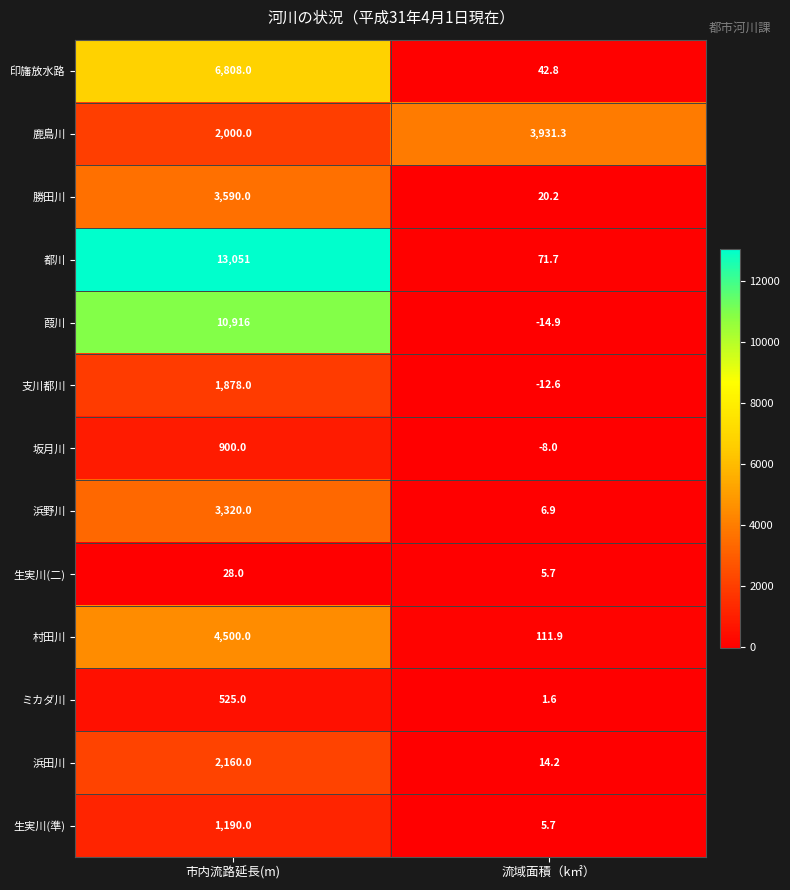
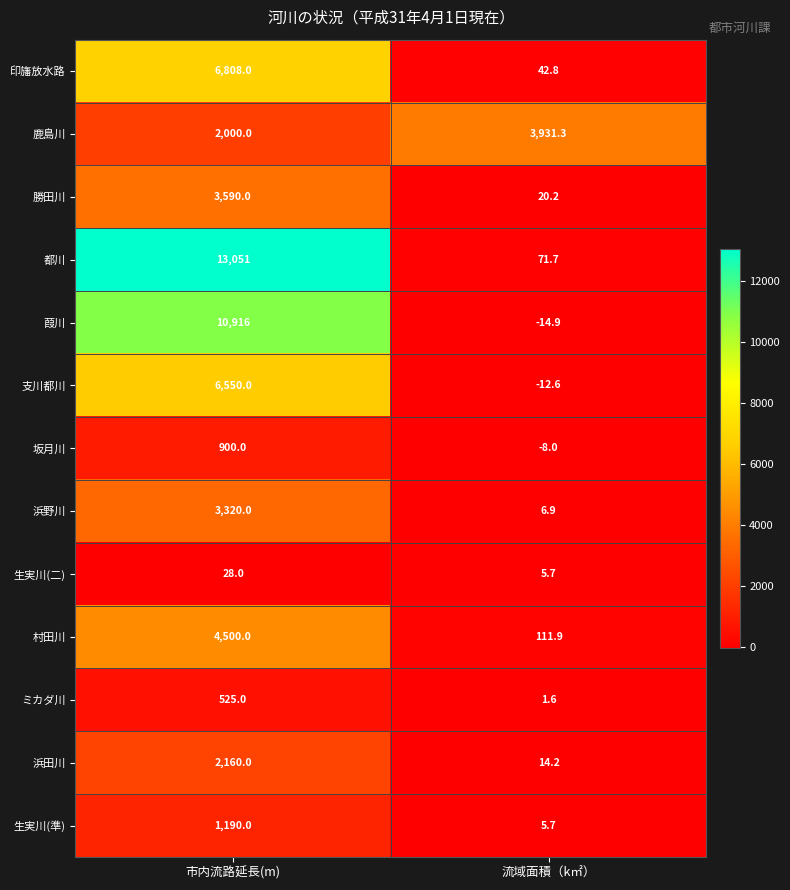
  {
    "印旛放水路": {
      "市内流路延長(m)": "6,808.0",
      "流域面積（k㎡）": "42.8"
    },
    "鹿島川": {
      "市内流路延長(m)": "2,000.0",
      "流域面積（k㎡）": "3,931.3"
    },
    "勝田川": {
      "市内流路延長(m)": "3,590.0",
      "流域面積（k㎡）": "20.2"
    },
    "都川": {
      "市内流路延長(m)": "13,051",
      "流域面積（k㎡）": "71.7"
    },
    "葭川": {
      "市内流路延長(m)": "10,916",
      "流域面積（k㎡）": "-14.9"
    },
    "支川都川": {
-     "市内流路延長(m)": "1,878.0",
+     "市内流路延長(m)": "6,550.0",
      "流域面積（k㎡）": "-12.6"
    },
    "坂月川": {
      "市内流路延長(m)": "900.0",
      "流域面積（k㎡）": "-8.0"
    },
    "浜野川": {
      "市内流路延長(m)": "3,320.0",
      "流域面積（k㎡）": "6.9"
    },
    "生実川(二)": {
      "市内流路延長(m)": "28.0",
      "流域面積（k㎡）": "5.7"
    },
    "村田川": {
      "市内流路延長(m)": "4,500.0",
      "流域面積（k㎡）": "111.9"
    },
    "ミカダ川": {
      "市内流路延長(m)": "525.0",
      "流域面積（k㎡）": "1.6"
    },
    "浜田川": {
      "市内流路延長(m)": "2,160.0",
      "流域面積（k㎡）": "14.2"
    },
    "生実川(準)": {
      "市内流路延長(m)": "1,190.0",
      "流域面積（k㎡）": "5.7"
    }
  }
